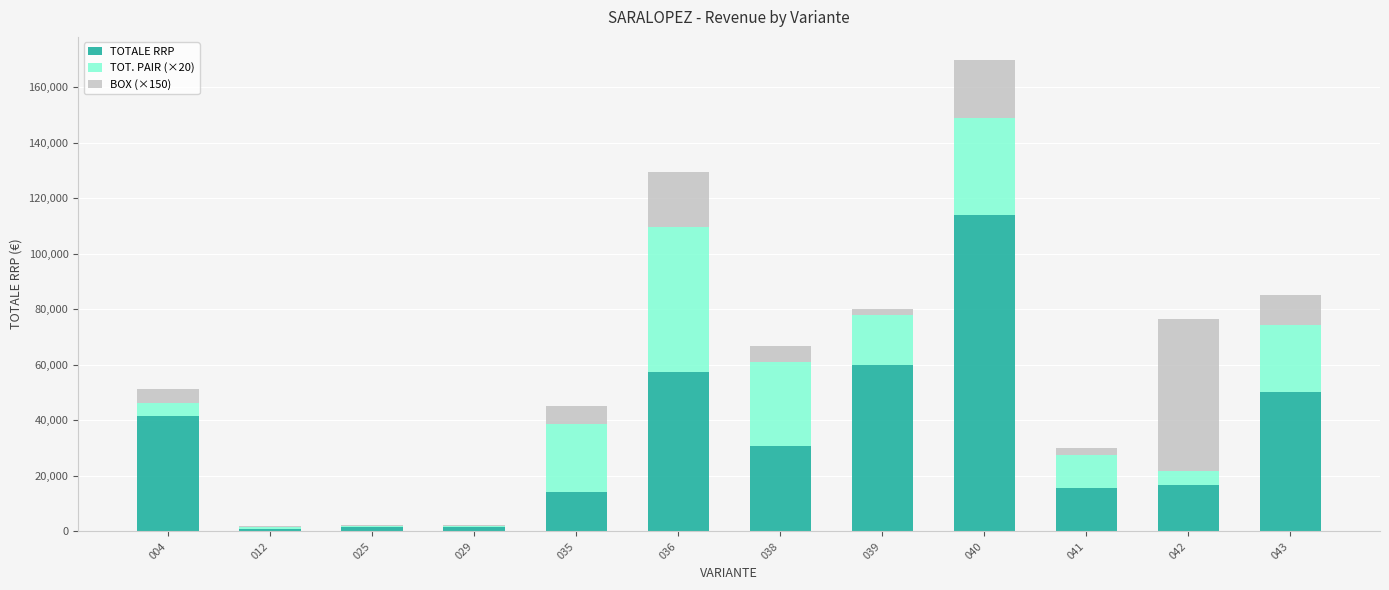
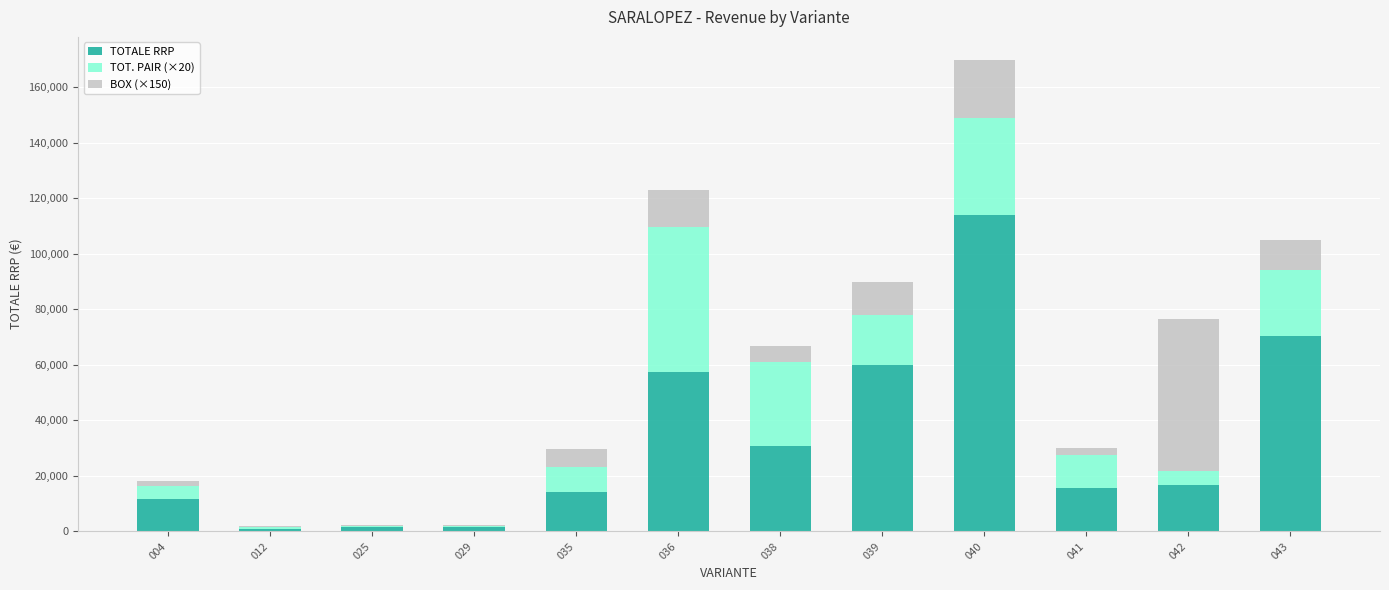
  {
    "TOTALE RRP": {
-     "004": "41,000",
+     "004": "12,000",
      "012": "1,000",
      "025": "2,000",
      "029": "2,000",
      "035": "14,000",
      "036": "57,000",
      "038": "31,000",
      "039": "60,000",
      "040": "114,000",
      "041": "16,000",
      "042": "17,000",
-     "043": "50,000"
+     "043": "70,000"
    },
    "TOT. PAIR (×20)": {
      "004": "5,000",
-     "035": "25,000",
+     "035": "9,000",
      "036": "53,000",
      "038": "30,000",
      "039": "18,000",
      "040": "35,000",
      "041": "12,000",
      "042": "5,000",
      "043": "24,000"
    },
    "BOX (×150)": {
-     "004": "5,000",
+     "004": "2,000",
      "035": "6,000",
-     "036": "20,000",
+     "036": "13,000",
      "038": "6,000",
-     "039": "2,000",
+     "039": "12,000",
      "040": "21,000",
      "041": "3,000",
      "042": "55,000",
      "043": "11,000"
    }
  }
